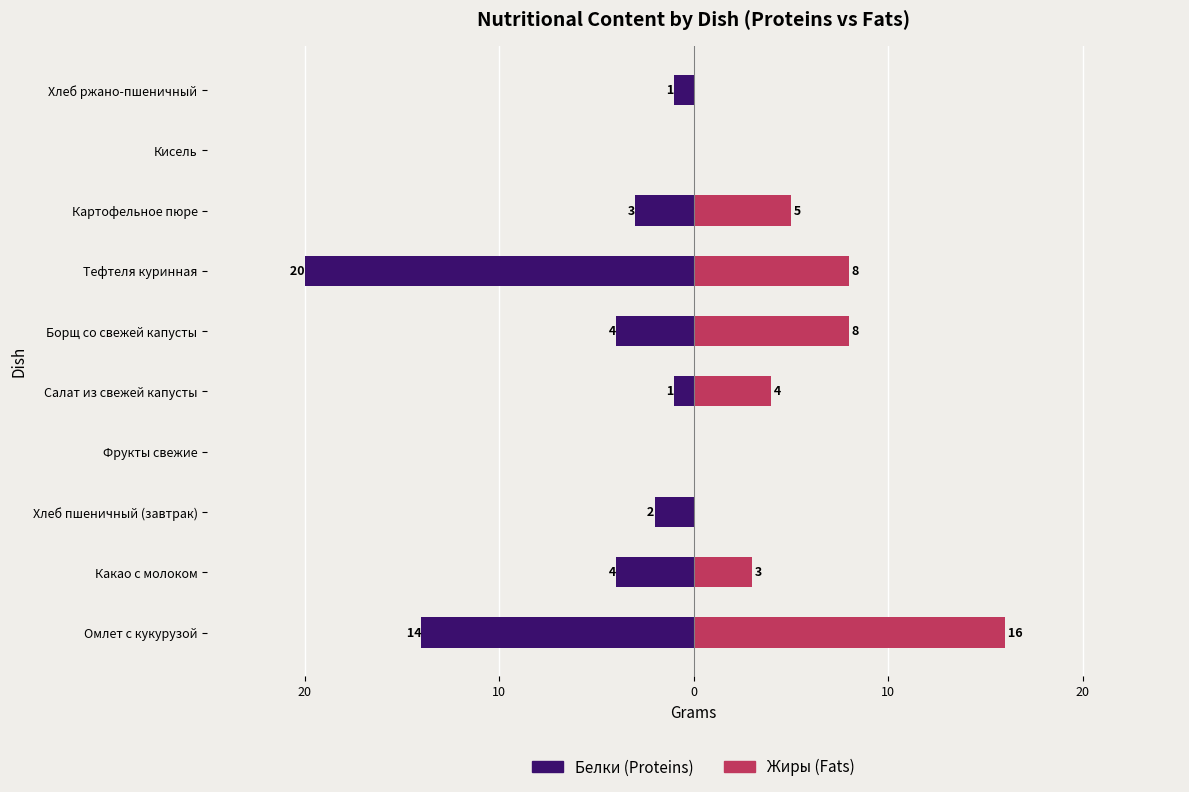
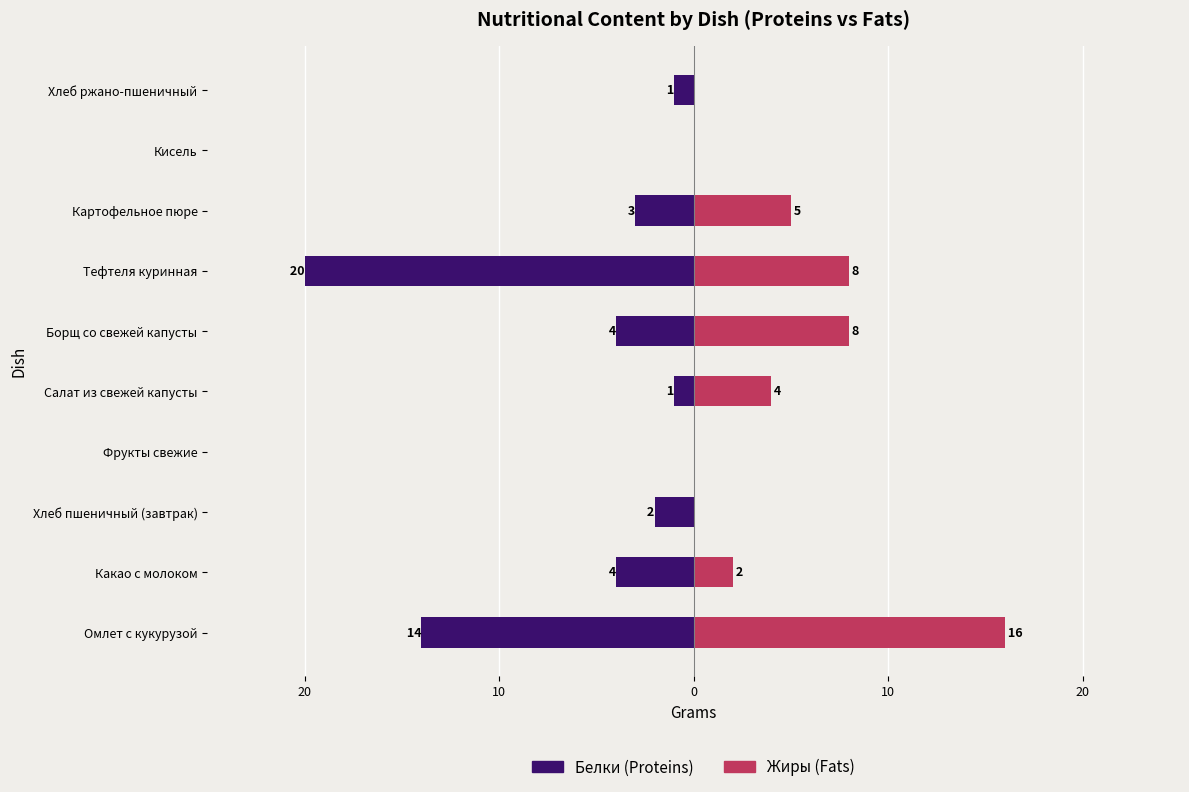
  {
    "Жиры (Fats)": {
      "Картофельное пюре": 5,
      "Тефтеля куринная": 8,
      "Борщ со свежей капусты": 8,
      "Салат из свежей капусты": 4,
-     "Какао с молоком": 3,
+     "Какао с молоком": 2,
      "Омлет с кукурузой": 16
    }
  }
